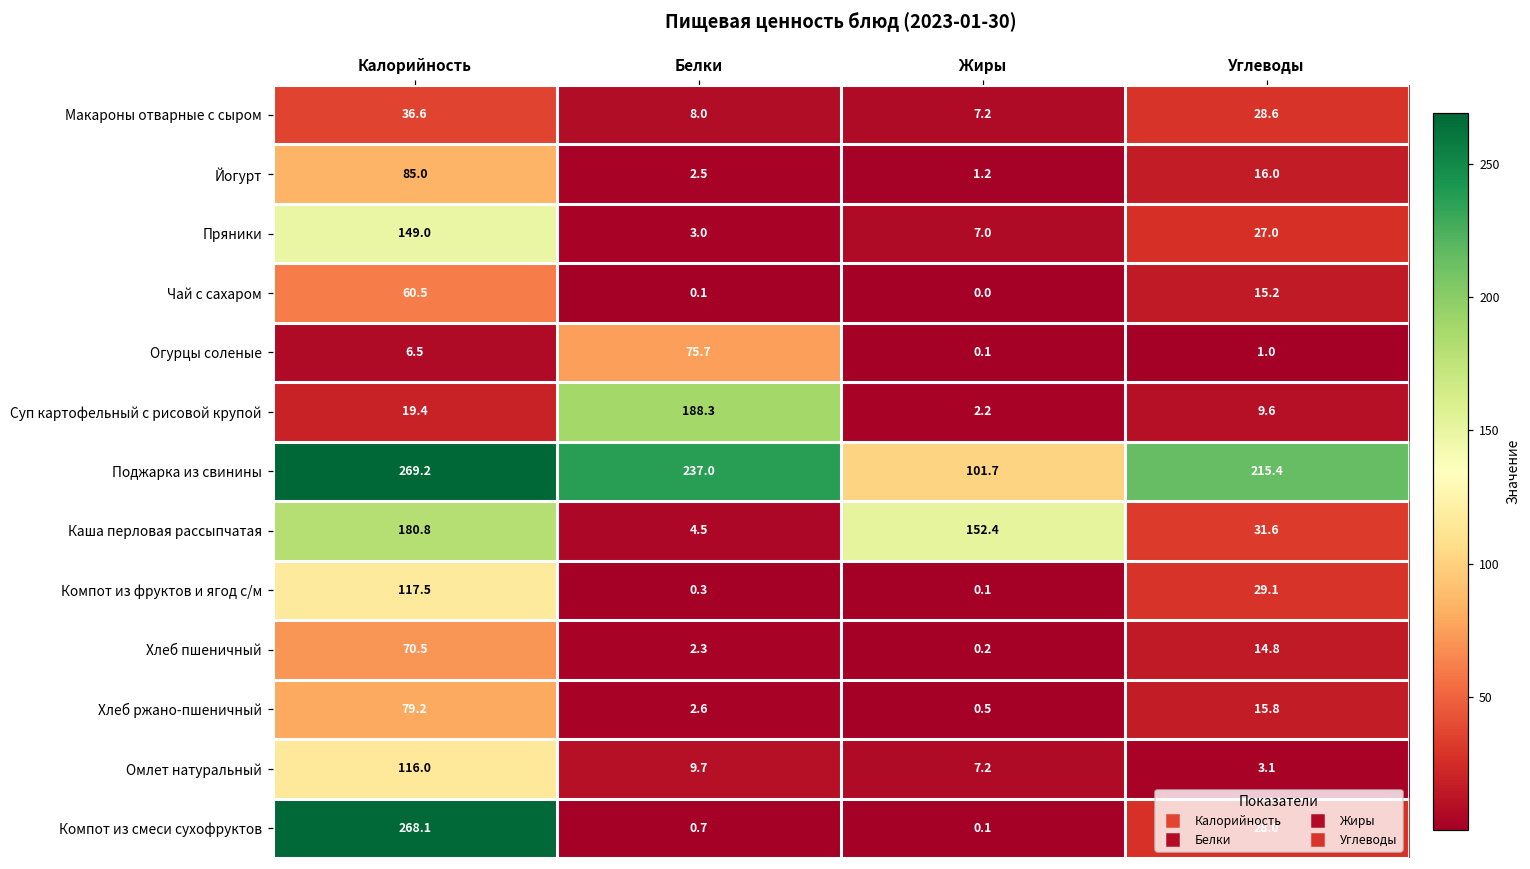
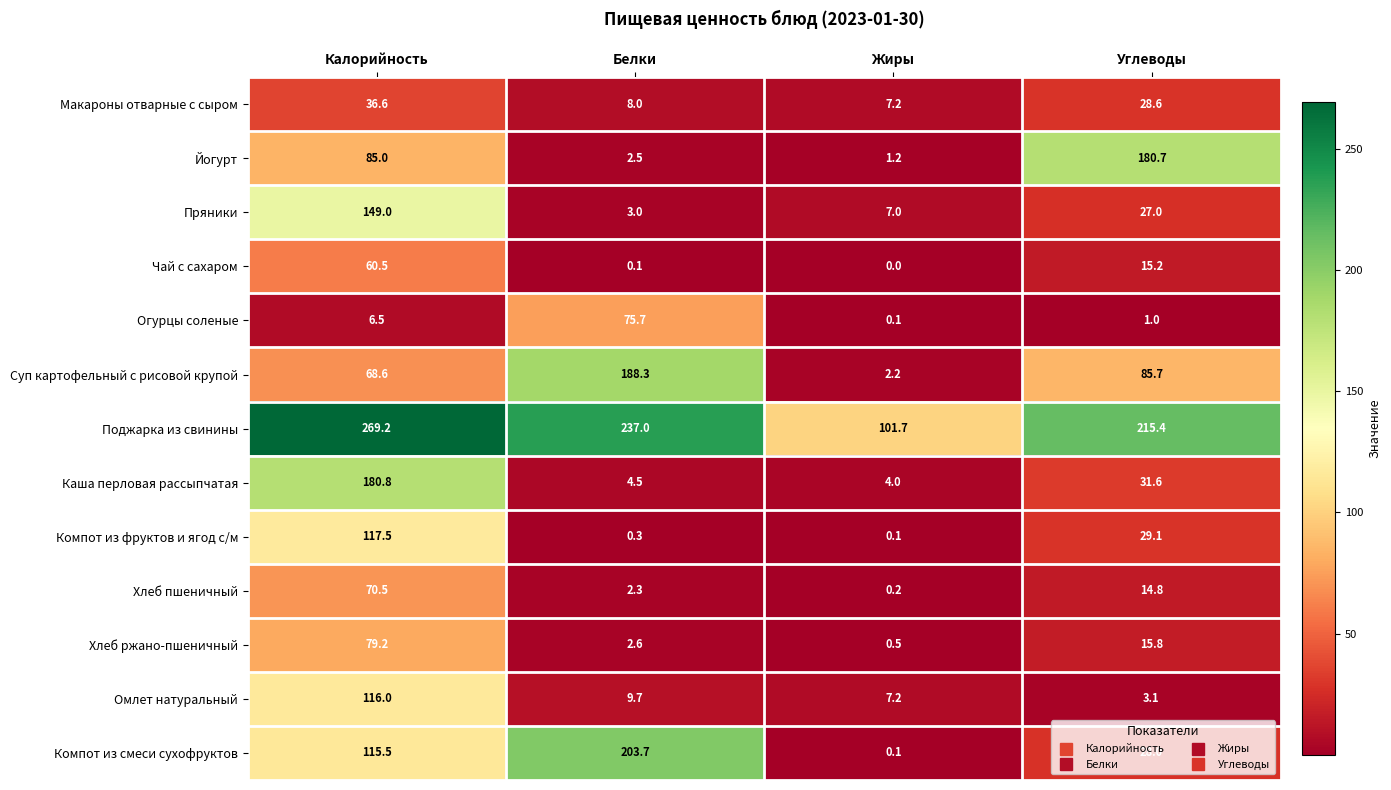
  {
    "Макароны отварные с сыром": {
      "Калорийность": 36.6,
      "Белки": 8.0,
      "Жиры": 7.2,
      "Углеводы": 28.6
    },
    "Йогурт": {
      "Калорийность": 85.0,
      "Белки": 2.5,
      "Жиры": 1.2,
-     "Углеводы": 16.0
+     "Углеводы": 180.7
    },
    "Пряники": {
      "Калорийность": 149.0,
      "Белки": 3.0,
      "Жиры": 7.0,
      "Углеводы": 27.0
    },
    "Чай с сахаром": {
      "Калорийность": 60.5,
      "Белки": 0.1,
      "Жиры": 0.0,
      "Углеводы": 15.2
    },
    "Огурцы соленые": {
      "Калорийность": 6.5,
      "Белки": 75.7,
      "Жиры": 0.1,
      "Углеводы": 1.0
    },
    "Суп картофельный с рисовой крупой": {
-     "Калорийность": 19.4,
+     "Калорийность": 68.6,
      "Белки": 188.3,
      "Жиры": 2.2,
-     "Углеводы": 9.6
+     "Углеводы": 85.7
    },
    "Поджарка из свинины": {
      "Калорийность": 269.2,
      "Белки": 237.0,
      "Жиры": 101.7,
      "Углеводы": 215.4
    },
    "Каша перловая рассыпчатая": {
      "Калорийность": 180.8,
      "Белки": 4.5,
-     "Жиры": 152.4,
+     "Жиры": 4.0,
      "Углеводы": 31.6
    },
    "Компот из фруктов и ягод с/м": {
      "Калорийность": 117.5,
      "Белки": 0.3,
      "Жиры": 0.1,
      "Углеводы": 29.1
    },
    "Хлеб пшеничный": {
      "Калорийность": 70.5,
      "Белки": 2.3,
      "Жиры": 0.2,
      "Углеводы": 14.8
    },
    "Хлеб ржано-пшеничный": {
      "Калорийность": 79.2,
      "Белки": 2.6,
      "Жиры": 0.5,
      "Углеводы": 15.8
    },
    "Омлет натуральный": {
      "Калорийность": 116.0,
      "Белки": 9.7,
      "Жиры": 7.2,
      "Углеводы": 3.1
    },
    "Компот из смеси сухофруктов": {
-     "Калорийность": 268.1,
-     "Белки": 0.7,
+     "Калорийность": 115.5,
+     "Белки": 203.7,
      "Жиры": 0.1
    }
  }
